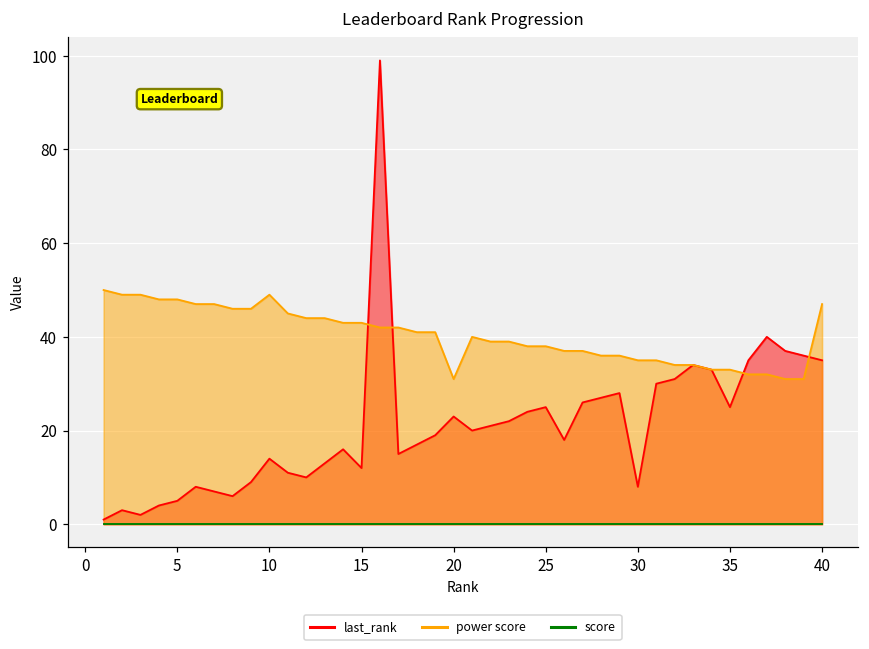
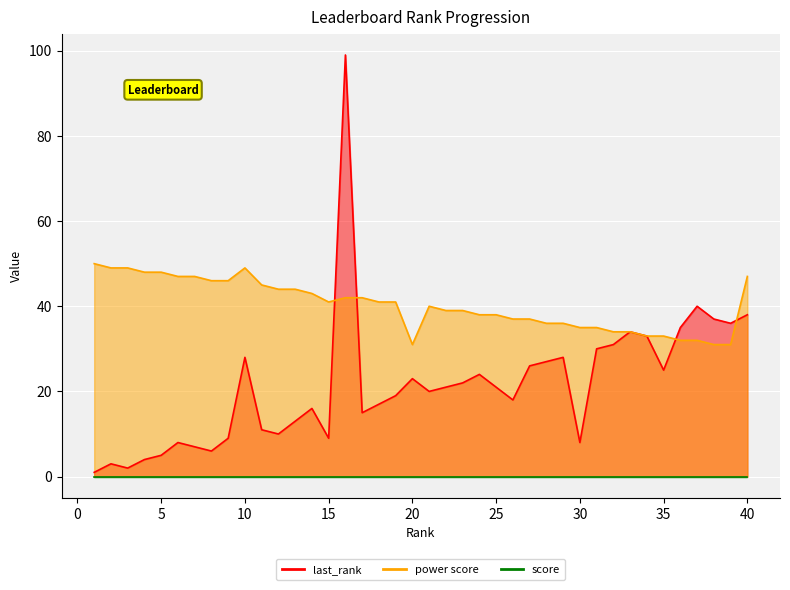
  {
    "last_rank": {
      "5": 5,
-     "10": 14,
-     "15": 12,
+     "10": 28,
+     "15": 9,
      "20": 23,
-     "25": 25,
+     "25": 21,
      "30": 8,
      "35": 25,
-     "40": 35
+     "40": 38
    },
    "power score": {
      "5": 48,
      "10": 49,
-     "15": 43,
+     "15": 41,
      "20": 31,
      "25": 38,
      "30": 35,
      "35": 33,
      "40": 47
    },
    "score": {
      "5": 0,
      "10": 0,
      "15": 0,
      "20": 0,
      "25": 0,
      "30": 0,
      "35": 0,
      "40": 0
    }
  }
